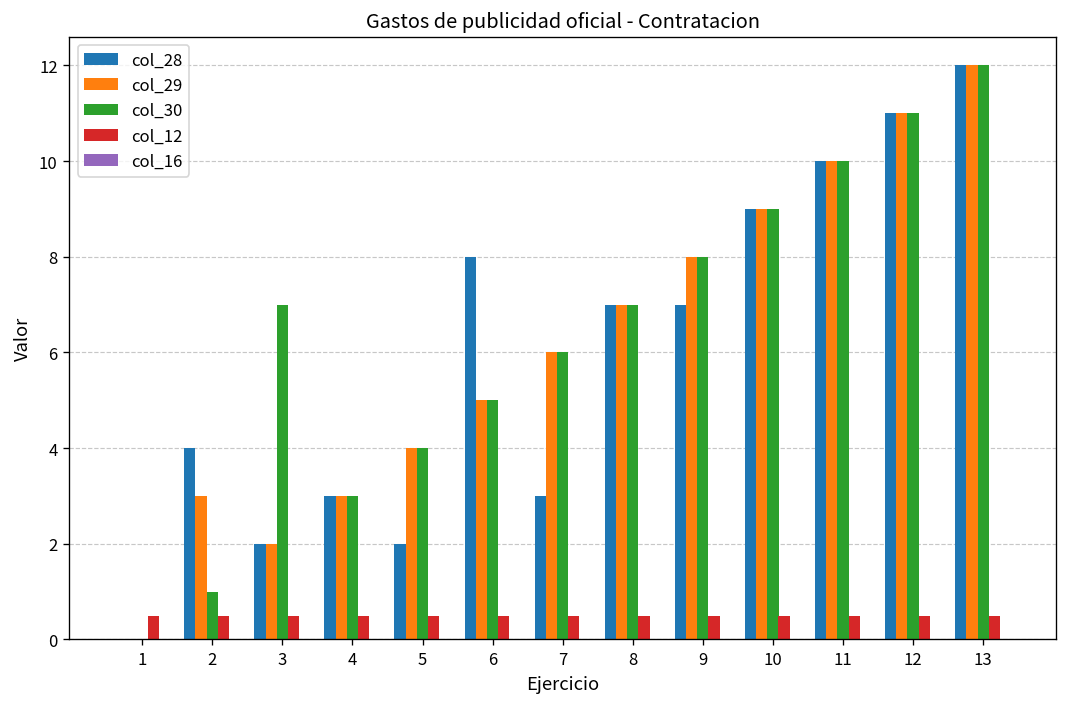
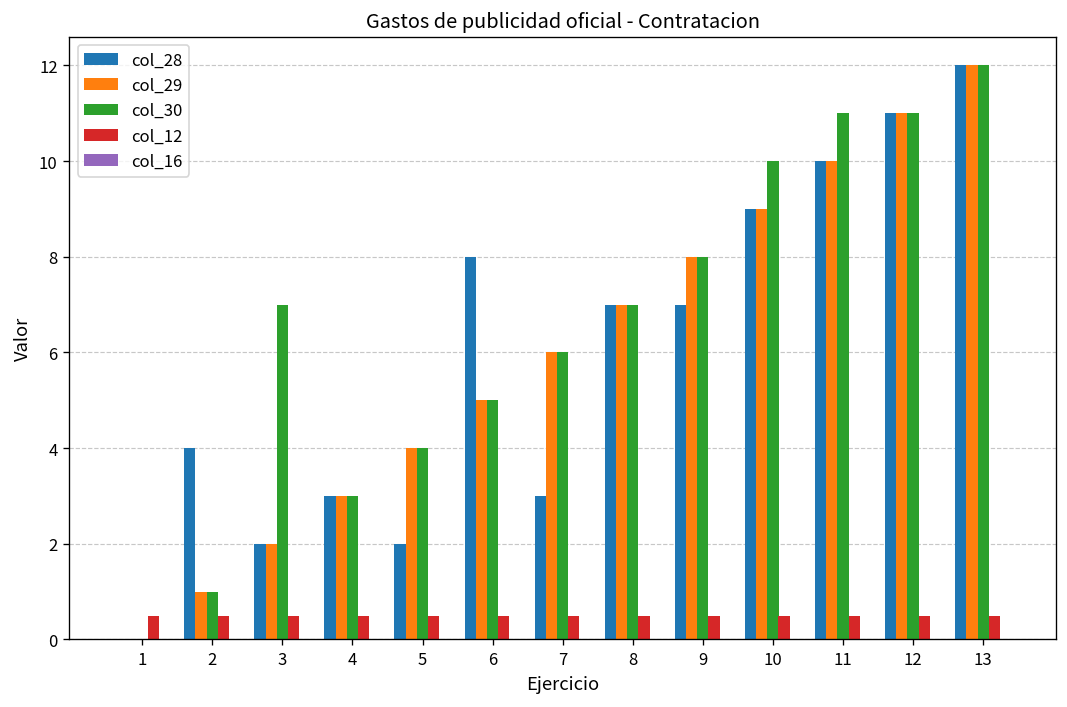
  {
    "col_28": {
      "1": 0.0,
      "2": 4.0,
      "3": 2.0,
      "4": 3.0,
      "5": 2.0,
      "6": 8.0,
      "7": 3.0,
      "8": 7.0,
      "9": 7.0,
      "10": 9.0,
      "11": 10.0,
      "12": 11.0,
      "13": 12.0
    },
    "col_29": {
      "1": 0.0,
-     "2": 3.0,
+     "2": 1.0,
      "3": 2.0,
      "4": 3.0,
      "5": 4.0,
      "6": 5.0,
      "7": 6.0,
      "8": 7.0,
      "9": 8.0,
      "10": 9.0,
      "11": 10.0,
      "12": 11.0,
      "13": 12.0
    },
    "col_30": {
      "1": 0.0,
      "2": 1.0,
      "3": 7.0,
      "4": 3.0,
      "5": 4.0,
      "6": 5.0,
      "7": 6.0,
      "8": 7.0,
      "9": 8.0,
-     "10": 9.0,
-     "11": 10.0,
+     "10": 10.0,
+     "11": 11.0,
      "12": 11.0,
      "13": 12.0
    },
    "col_12": {
      "1": 0.5,
      "2": 0.5,
      "3": 0.5,
      "4": 0.5,
      "5": 0.5,
      "6": 0.5,
      "7": 0.5,
      "8": 0.5,
      "9": 0.5,
      "10": 0.5,
      "11": 0.5,
      "12": 0.5,
      "13": 0.5
    },
    "col_16": {
      "1": 0.0,
      "2": 0.0,
      "3": 0.0,
      "4": 0.0,
      "5": 0.0,
      "6": 0.0,
      "7": 0.0,
      "8": 0.0,
      "9": 0.0,
      "10": 0.0,
      "11": 0.0,
      "12": 0.0,
      "13": 0.0
    }
  }
